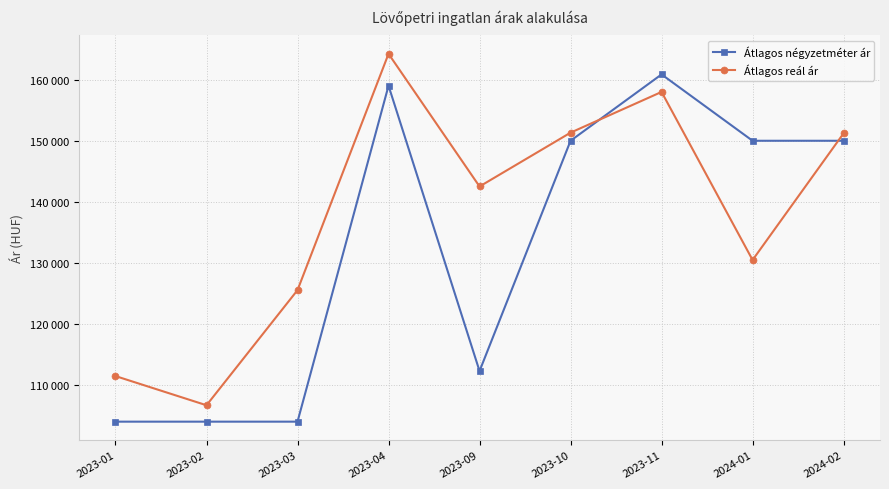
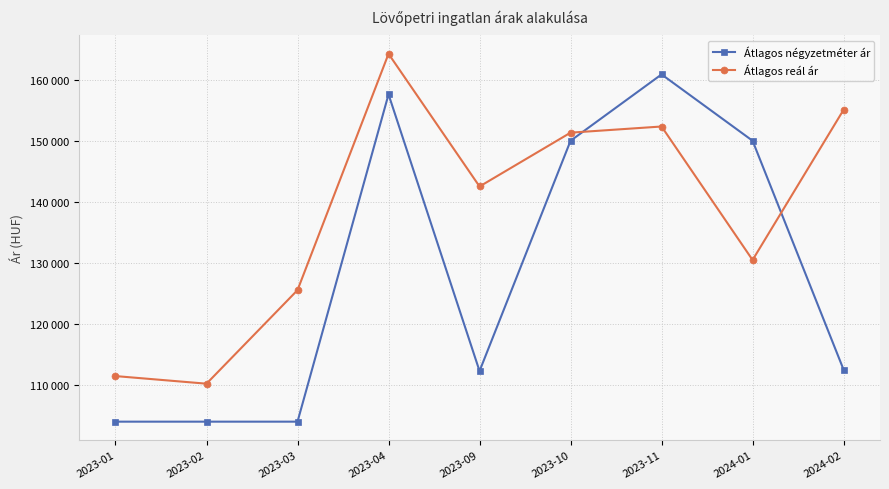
  {
    "Átlagos négyzetméter ár": {
      "2023-01": 104000,
      "2023-02": 104000,
      "2023-03": 104000,
-     "2023-04": 159000,
+     "2023-04": 158000,
      "2023-09": 112000,
      "2023-10": 150000,
      "2023-11": 161000,
      "2024-01": 150000,
-     "2024-02": 150000
+     "2024-02": 113000
    },
    "Átlagos reál ár": {
      "2023-01": 112000,
-     "2023-02": 107000,
+     "2023-02": 110000,
      "2023-03": 126000,
      "2023-04": 164000,
      "2023-09": 143000,
      "2023-10": 151000,
-     "2023-11": 158000,
+     "2023-11": 152000,
      "2024-01": 131000,
-     "2024-02": 151000
+     "2024-02": 155000
    }
  }
